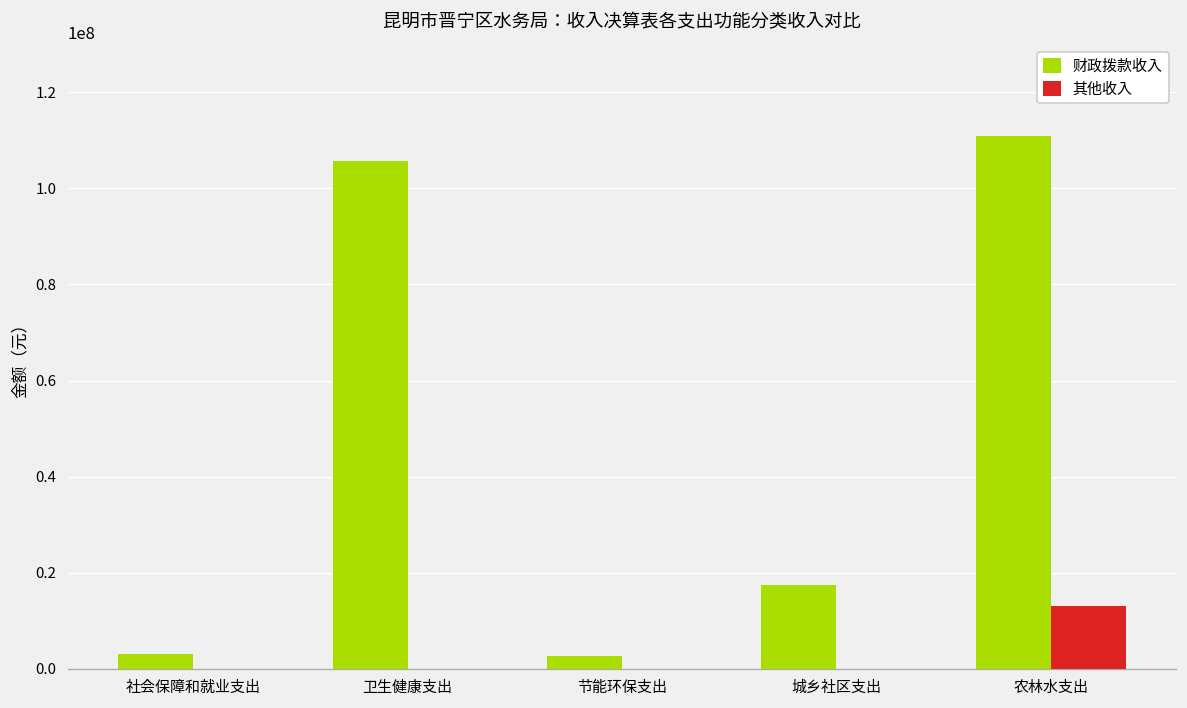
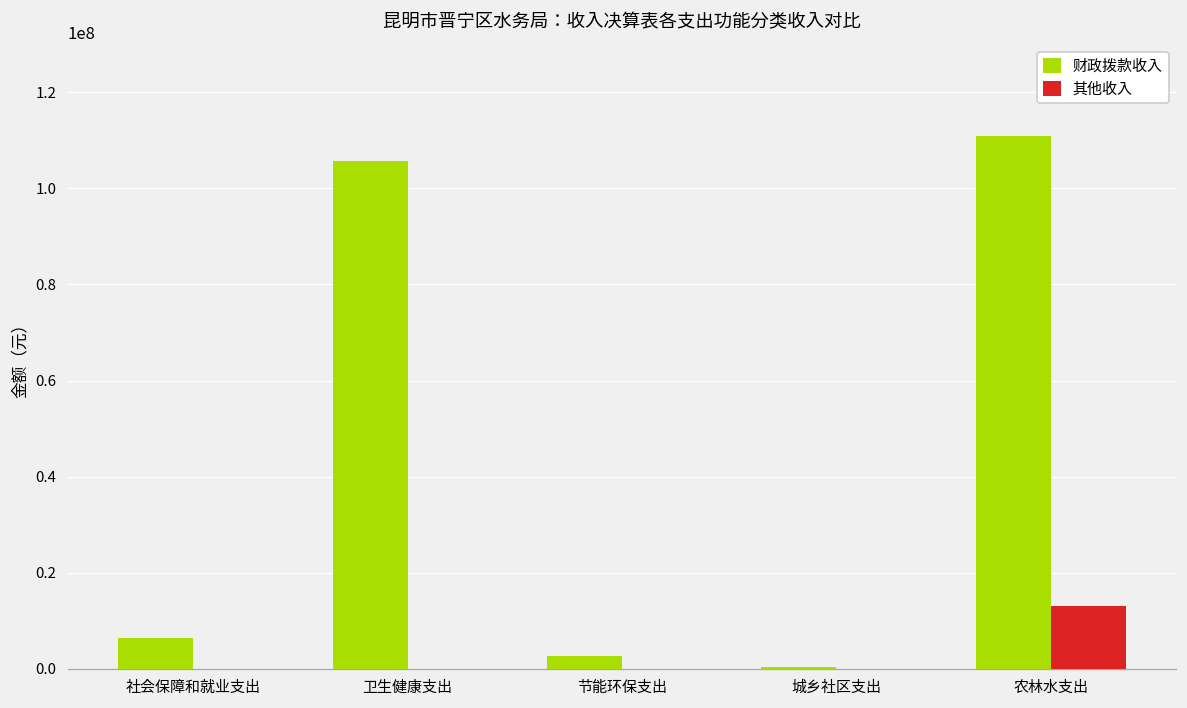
  {
    "财政拨款收入": {
-     "社会保障和就业支出": 3000000,
+     "社会保障和就业支出": 6000000,
      "卫生健康支出": 106000000,
      "节能环保支出": 3000000,
-     "城乡社区支出": 17000000,
+     "城乡社区支出": 0,
      "农林水支出": 111000000
    },
    "其他收入": {
      "社会保障和就业支出": 0,
      "卫生健康支出": 0,
      "节能环保支出": 0,
      "城乡社区支出": 0,
      "农林水支出": 13000000
    }
  }
